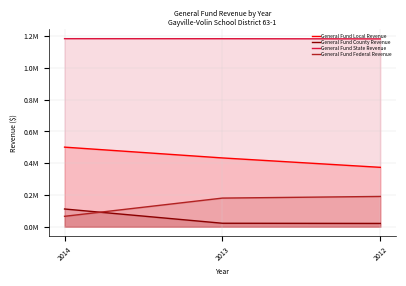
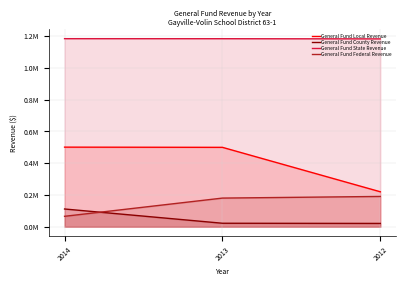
  {
    "General Fund Local Revenue": {
      "2014": 500000,
-     "2013": 430000,
-     "2012": 370000
+     "2013": 500000,
+     "2012": 220000
    },
    "General Fund County Revenue": {
      "2014": 110000,
      "2013": 20000,
      "2012": 20000
    }
  }
